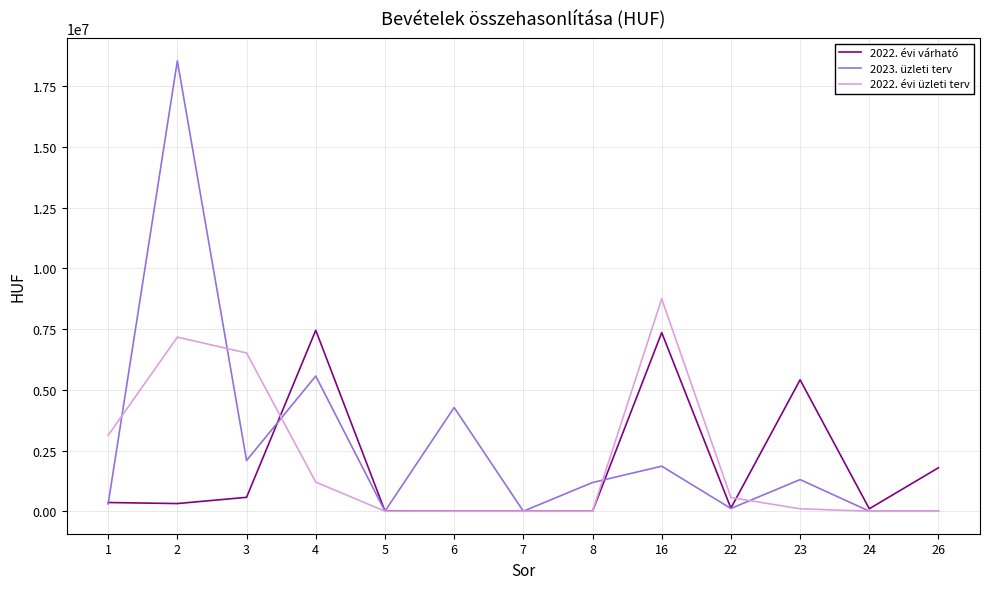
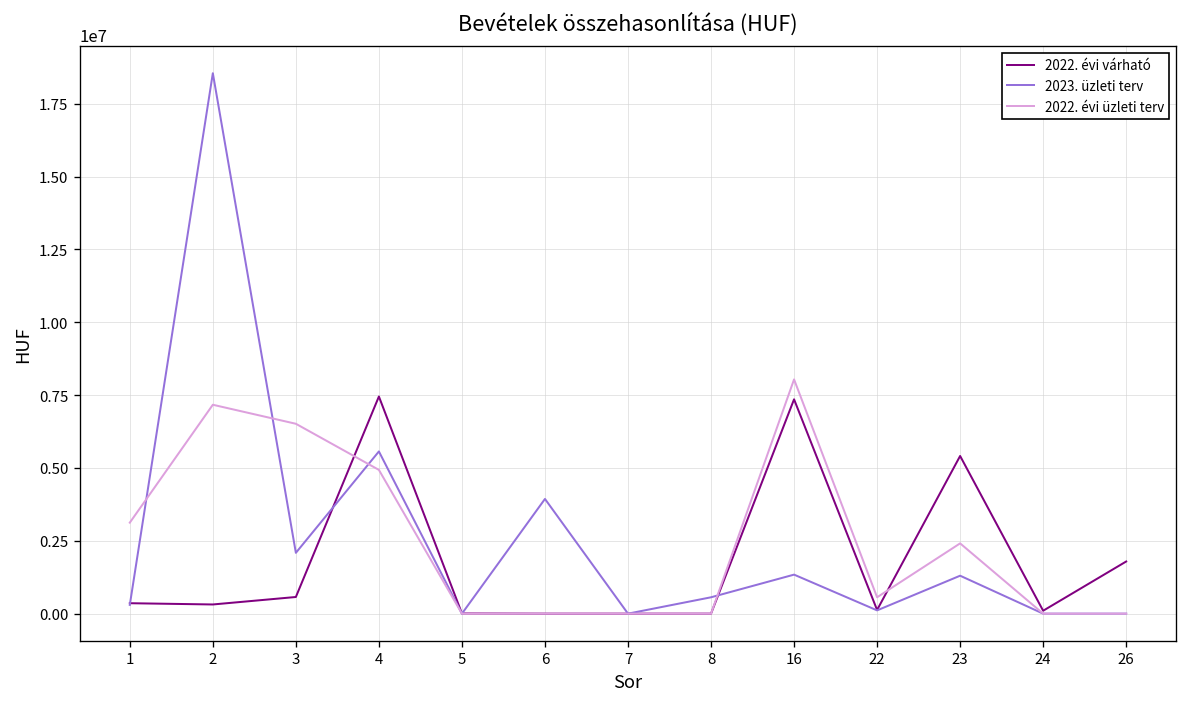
  {
    "2022. évi várható": {
      "2": 300000,
      "3": 600000,
      "4": 7500000,
      "16": 7400000,
      "23": 5400000,
      "26": 1800000
    },
    "2023. üzleti terv": {
      "2": 18500000,
      "3": 2100000,
      "4": 5600000,
-     "6": 4300000,
-     "8": 1200000,
-     "16": 1900000,
+     "6": 3900000,
+     "8": 600000,
+     "16": 1300000,
      "23": 1300000
    },
    "2022. évi üzleti terv": {
      "1": 3100000,
      "2": 7200000,
      "3": 6500000,
-     "4": 1200000,
-     "16": 8700000,
+     "4": 4900000,
+     "16": 8000000,
      "22": 600000,
-     "23": 100000
+     "23": 2400000
    }
  }
